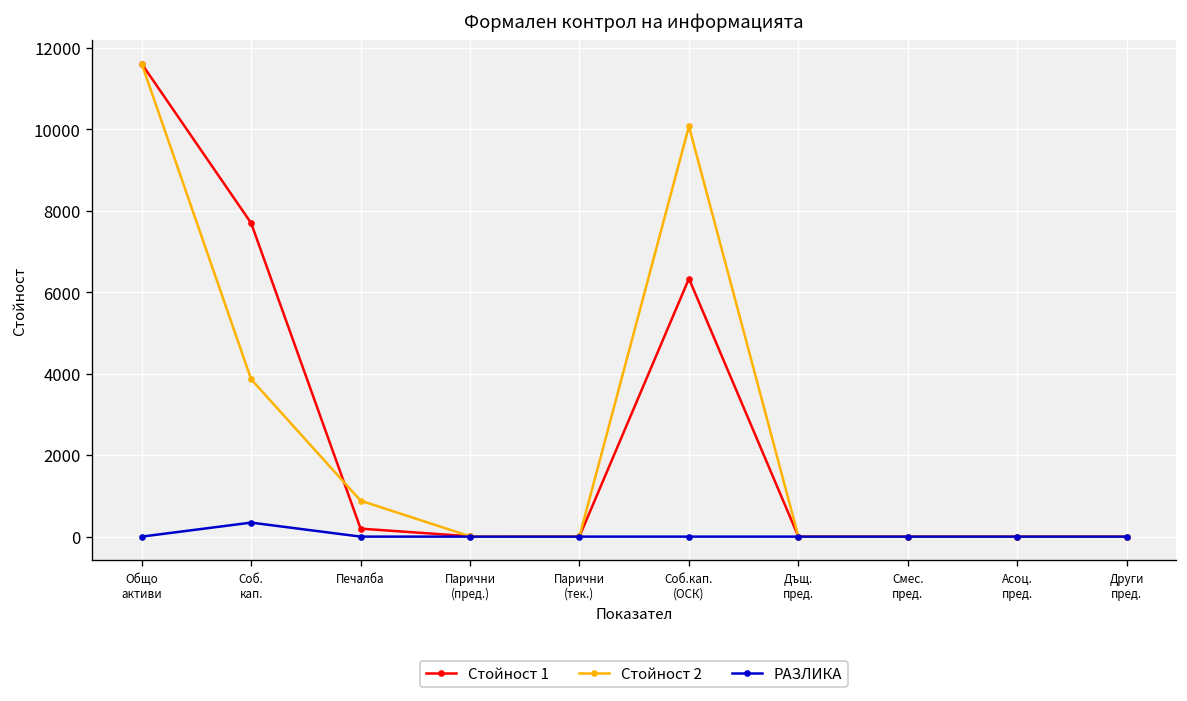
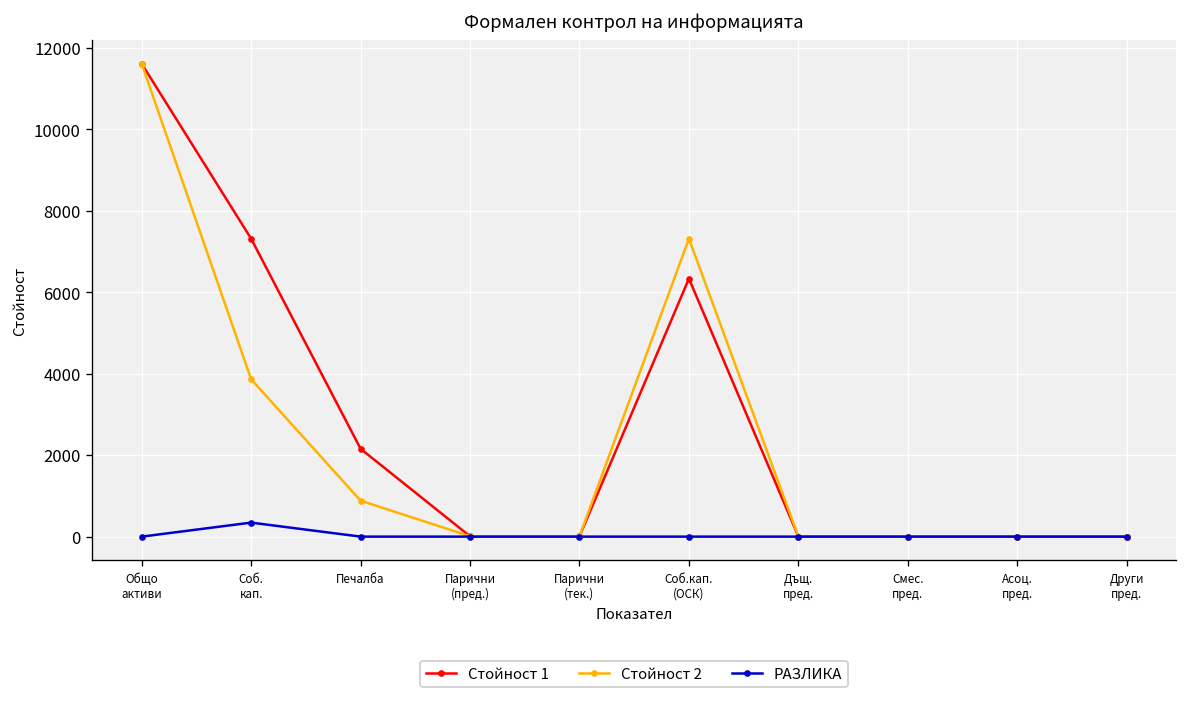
  {
    "Стойност 1": {
-     "Соб. кап.": 7700,
-     "Печалба": 200,
+     "Соб. кап.": 7300,
+     "Печалба": 2200,
      "Соб.кап. (ОСК)": 6300
    },
    "Стойност 2": {
      "Соб. кап.": 3900,
      "Печалба": 900,
-     "Соб.кап. (ОСК)": 10100
+     "Соб.кап. (ОСК)": 7300
    },
    "РАЗЛИКА": {
      "Общо активи": 0,
      "Соб. кап.": 300,
      "Печалба": 0,
      "Соб.кап. (ОСК)": 0
    }
  }
